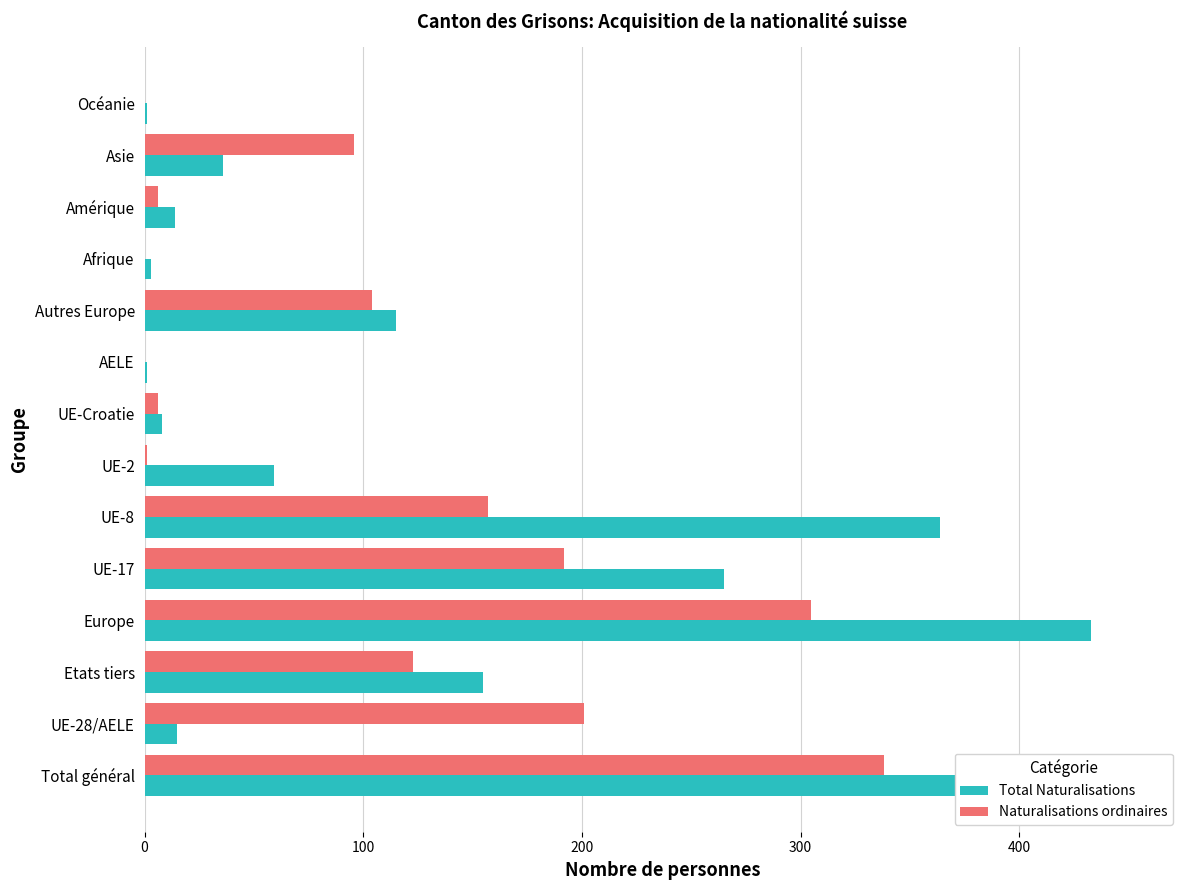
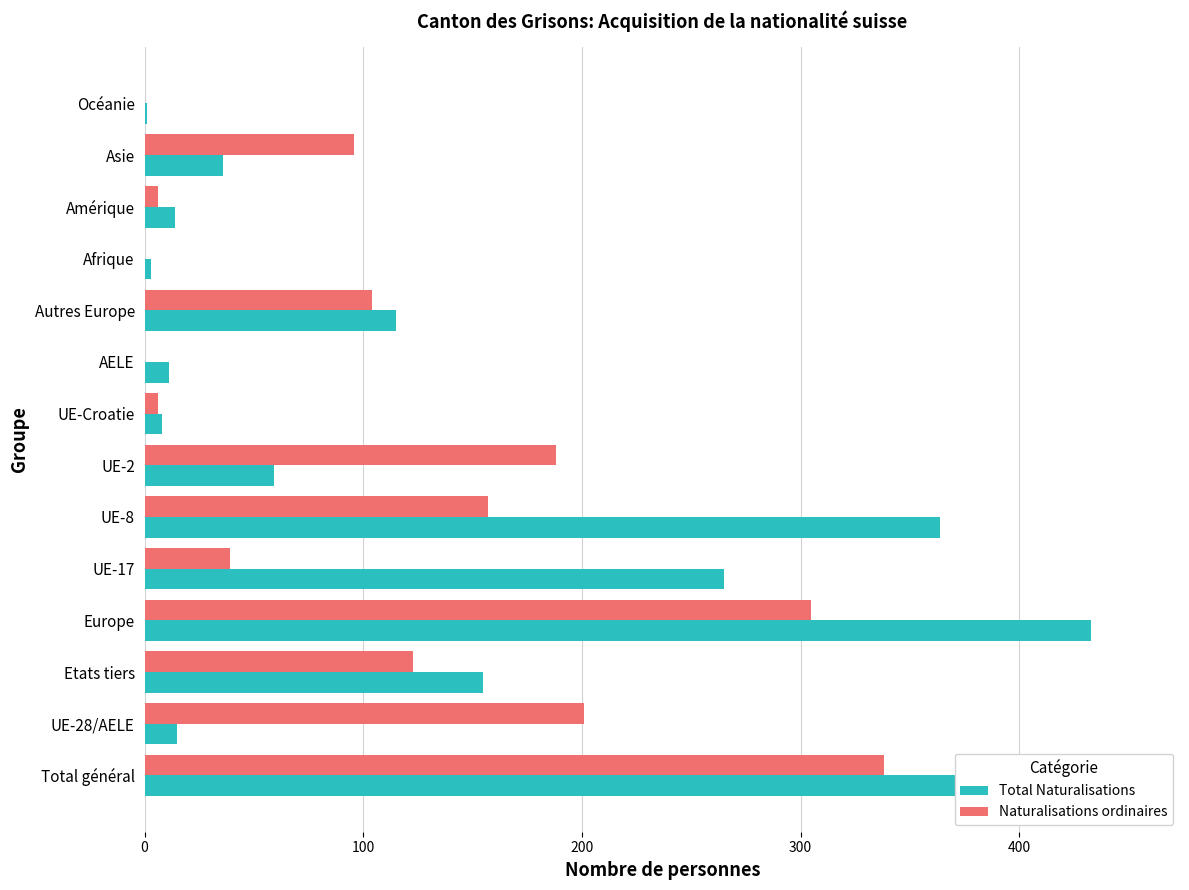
  {
    "Total Naturalisations": {
      "Asie": 36,
      "Amérique": 14,
      "Afrique": 3,
      "Autres Europe": 115,
-     "AELE": 1,
+     "AELE": 11,
      "UE-Croatie": 8,
      "UE-2": 59,
      "UE-8": 364,
      "UE-17": 265,
      "Europe": 433,
      "Etats tiers": 155,
      "UE-28/AELE": 15
    },
    "Naturalisations ordinaires": {
      "Océanie": 0,
      "Asie": 96,
      "Amérique": 6,
      "Afrique": 0,
      "Autres Europe": 104,
      "AELE": 0,
      "UE-Croatie": 6,
-     "UE-2": 1,
+     "UE-2": 188,
      "UE-8": 157,
-     "UE-17": 192,
+     "UE-17": 39,
      "Europe": 305,
      "Etats tiers": 123,
      "UE-28/AELE": 201,
      "Total général": 338
    }
  }
